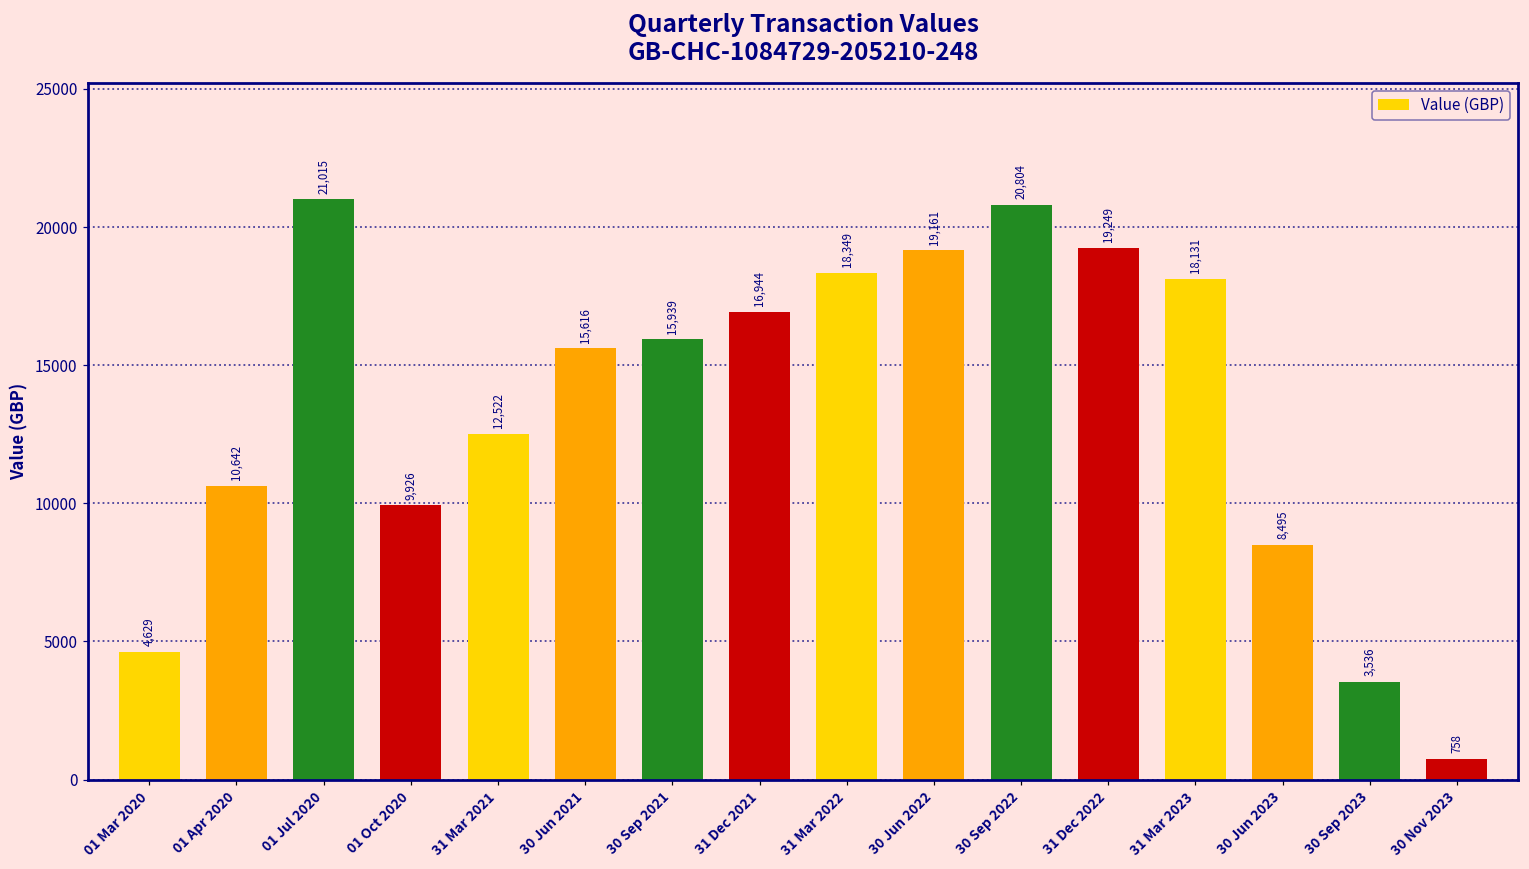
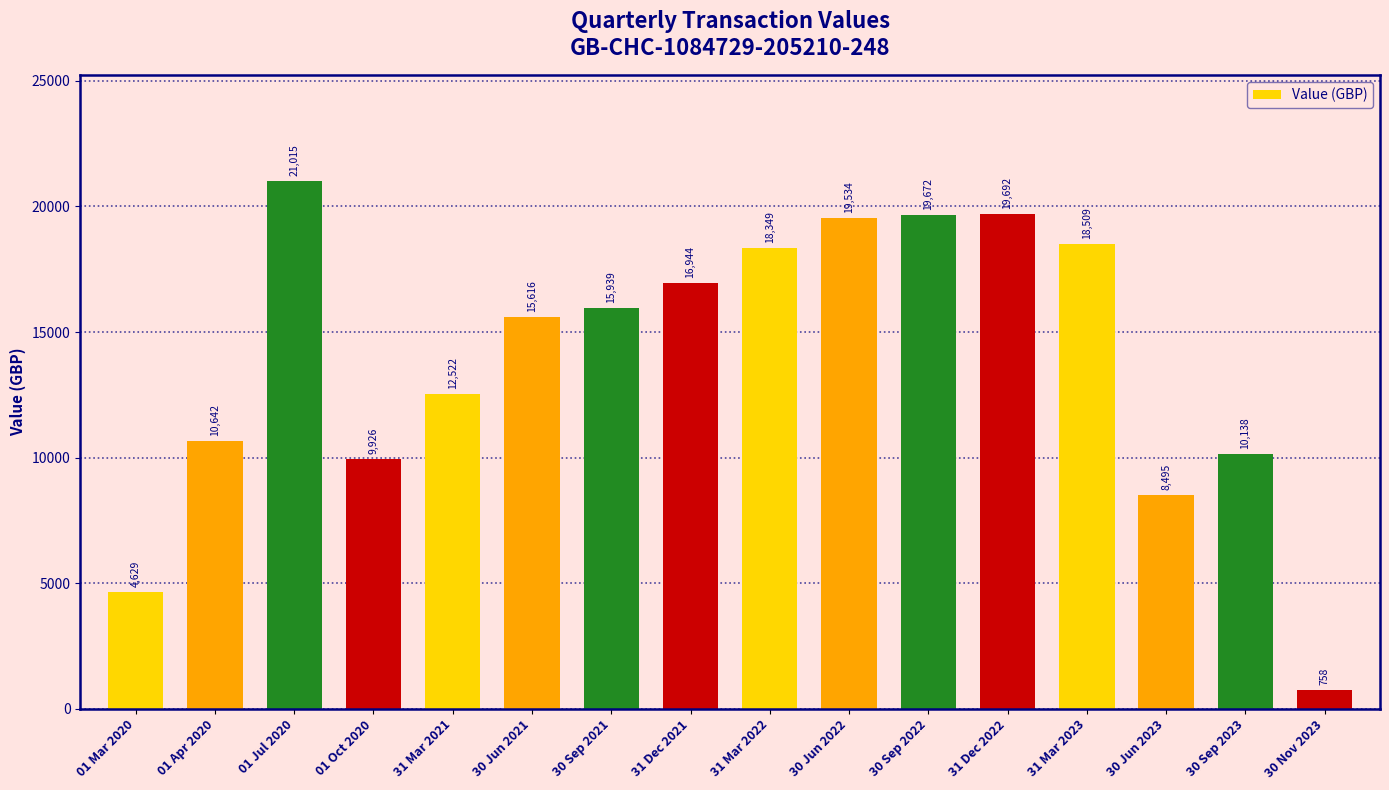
  {
    "01 Mar 2020": "4,629",
    "01 Apr 2020": "10,642",
    "01 Jul 2020": "21,015",
    "01 Oct 2020": "9,926",
    "31 Mar 2021": "12,522",
    "30 Jun 2021": "15,616",
    "30 Sep 2021": "15,939",
    "31 Dec 2021": "16,944",
    "31 Mar 2022": "18,349",
-   "30 Jun 2022": "19,161",
-   "30 Sep 2022": "20,804",
-   "31 Dec 2022": "19,249",
-   "31 Mar 2023": "18,131",
+   "30 Jun 2022": "19,534",
+   "30 Sep 2022": "19,672",
+   "31 Dec 2022": "19,692",
+   "31 Mar 2023": "18,509",
    "30 Jun 2023": "8,495",
-   "30 Sep 2023": "3,536",
+   "30 Sep 2023": "10,138",
    "30 Nov 2023": "758"
  }
